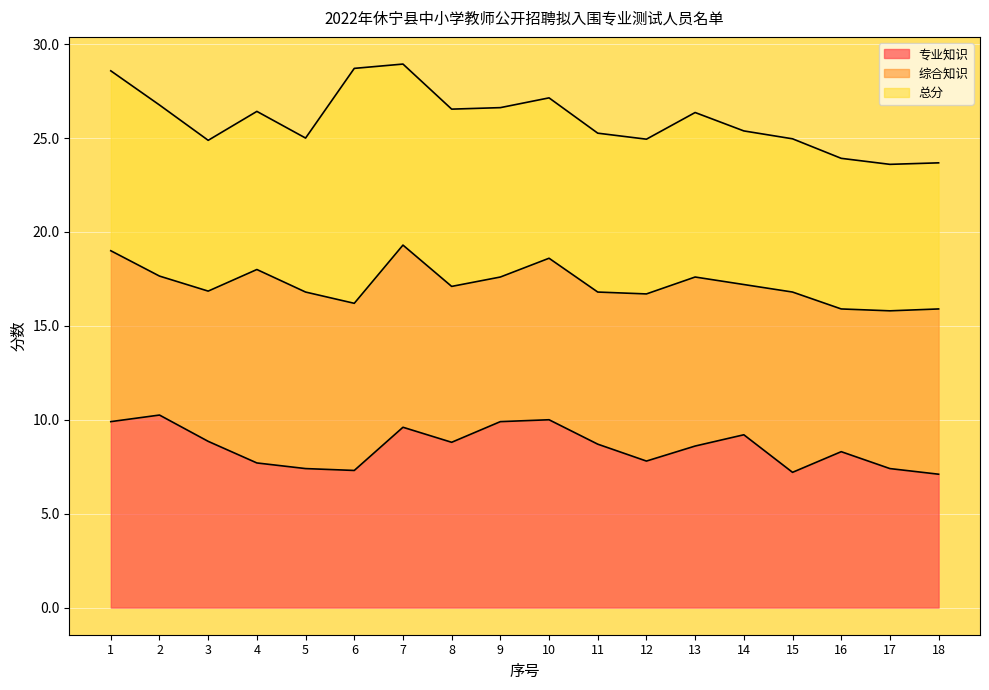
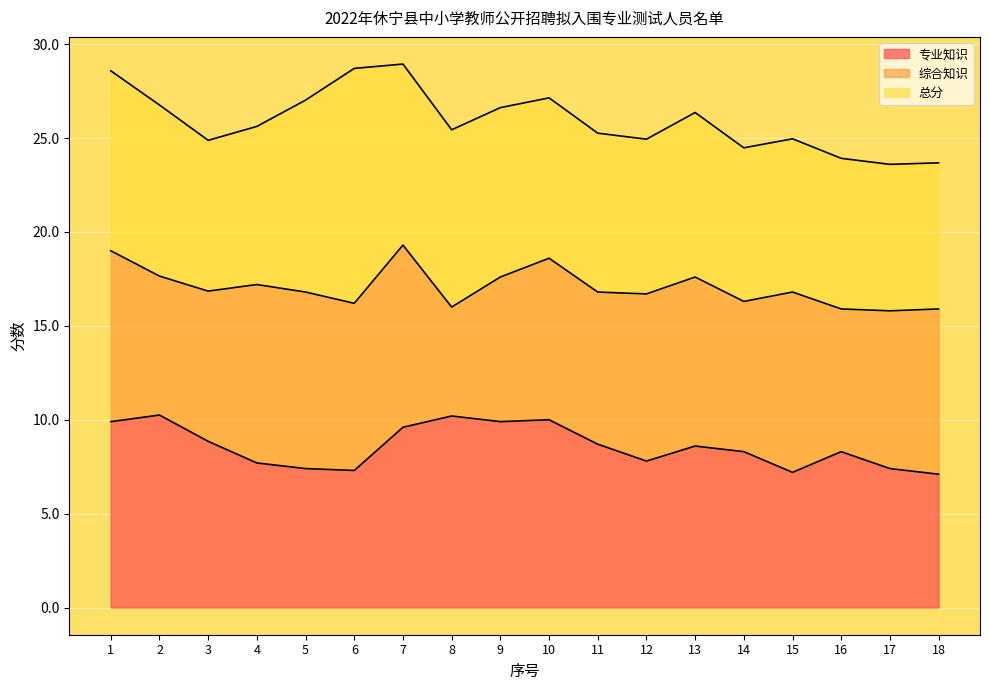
  {
    "专业知识": {
      "1": 9.9,
      "2": 10.3,
      "3": 8.9,
      "4": 7.7,
      "5": 7.4,
      "6": 7.3,
      "7": 9.6,
-     "8": 8.8,
+     "8": 10.2,
      "9": 9.9,
      "10": 10.0,
      "11": 8.7,
      "12": 7.8,
      "13": 8.6,
-     "14": 9.2,
+     "14": 8.3,
      "15": 7.2,
      "16": 8.3,
      "17": 7.4,
      "18": 7.1
    },
    "综合知识": {
      "1": 9.1,
      "2": 7.4,
      "3": 8.0,
-     "4": 10.3,
+     "4": 9.5,
      "5": 9.4,
      "6": 8.9,
      "7": 9.7,
-     "8": 8.3,
+     "8": 5.8,
      "9": 7.7,
      "10": 8.6,
      "11": 8.1,
      "12": 8.9,
      "13": 9.0,
      "14": 8.0,
      "15": 9.6,
      "16": 7.6,
      "17": 8.4,
      "18": 8.8
    },
    "总分": {
      "1": 9.6,
      "2": 9.1,
      "3": 8.0,
      "4": 8.4,
-     "5": 8.2,
+     "5": 10.2,
      "6": 12.5,
      "7": 9.6,
      "8": 9.4,
      "9": 9.0,
      "10": 8.5,
      "11": 8.5,
      "12": 8.2,
      "13": 8.8,
      "14": 8.2,
      "15": 8.2,
      "16": 8.0,
      "17": 7.8,
      "18": 7.8
    }
  }
